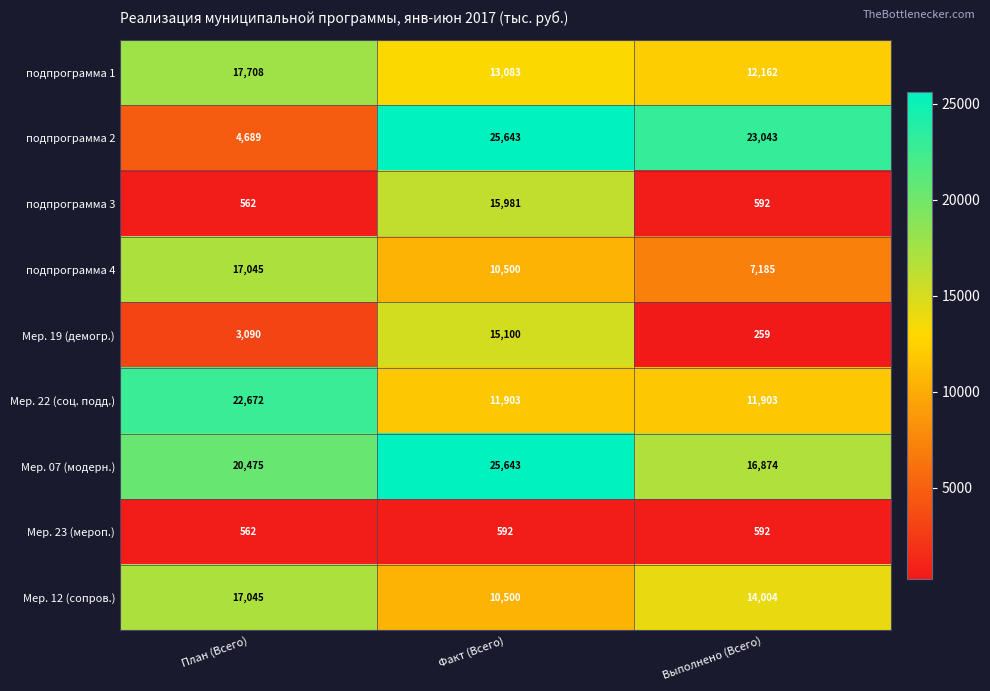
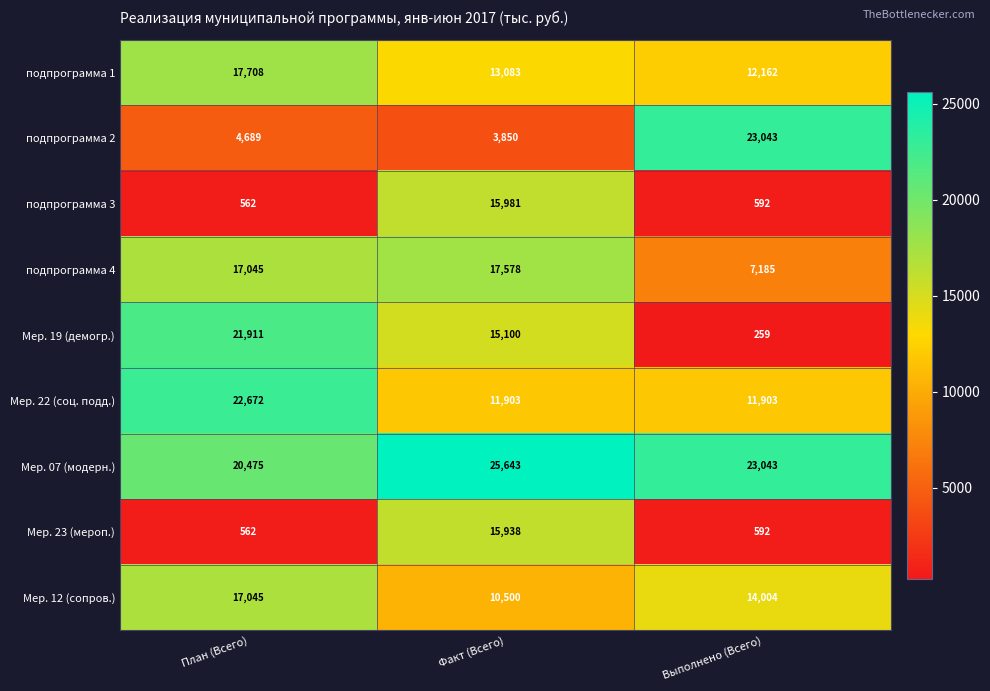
  {
    "подпрограмма 1": {
      "План (Всего)": "17,708",
      "Факт (Всего)": "13,083",
      "Выполнено (Всего)": "12,162"
    },
    "подпрограмма 2": {
      "План (Всего)": "4,689",
-     "Факт (Всего)": "25,643",
+     "Факт (Всего)": "3,850",
      "Выполнено (Всего)": "23,043"
    },
    "подпрограмма 3": {
      "План (Всего)": "562",
      "Факт (Всего)": "15,981",
      "Выполнено (Всего)": "592"
    },
    "подпрограмма 4": {
      "План (Всего)": "17,045",
-     "Факт (Всего)": "10,500",
+     "Факт (Всего)": "17,578",
      "Выполнено (Всего)": "7,185"
    },
    "Мер. 19 (демогр.)": {
-     "План (Всего)": "3,090",
+     "План (Всего)": "21,911",
      "Факт (Всего)": "15,100",
      "Выполнено (Всего)": "259"
    },
    "Мер. 22 (соц. подд.)": {
      "План (Всего)": "22,672",
      "Факт (Всего)": "11,903",
      "Выполнено (Всего)": "11,903"
    },
    "Мер. 07 (модерн.)": {
      "План (Всего)": "20,475",
      "Факт (Всего)": "25,643",
-     "Выполнено (Всего)": "16,874"
+     "Выполнено (Всего)": "23,043"
    },
    "Мер. 23 (мероп.)": {
      "План (Всего)": "562",
-     "Факт (Всего)": "592",
+     "Факт (Всего)": "15,938",
      "Выполнено (Всего)": "592"
    },
    "Мер. 12 (сопров.)": {
      "План (Всего)": "17,045",
      "Факт (Всего)": "10,500",
      "Выполнено (Всего)": "14,004"
    }
  }
